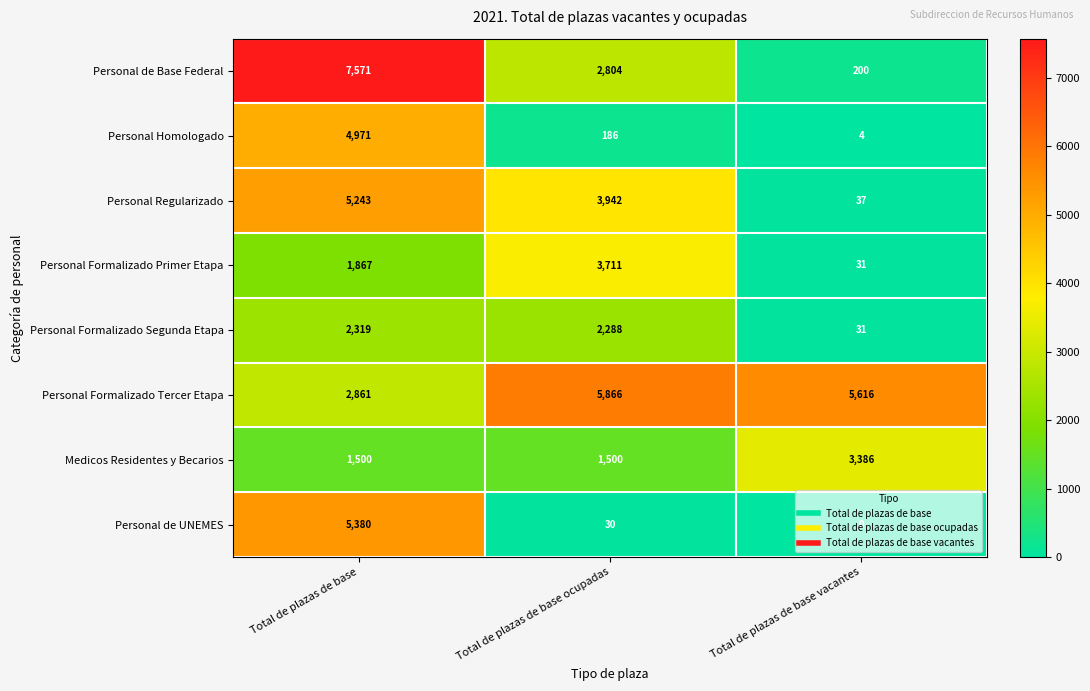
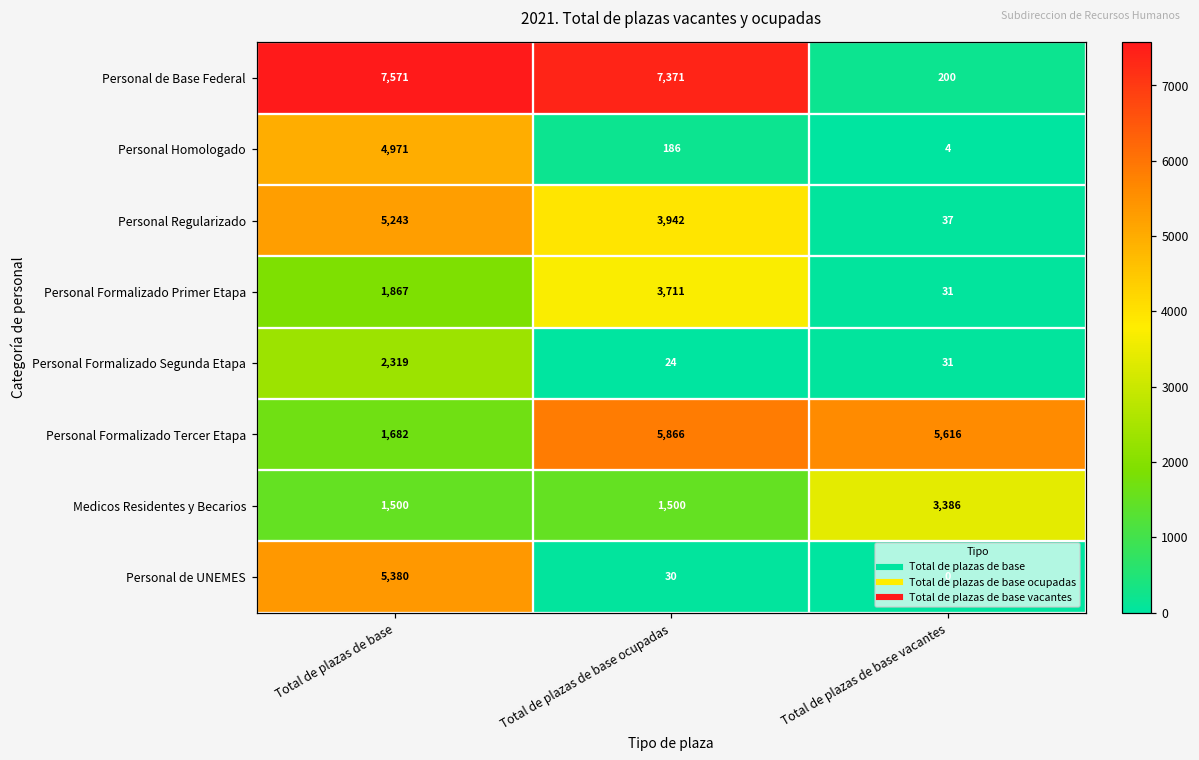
  {
    "Personal de Base Federal": {
      "Total de plazas de base": "7,571",
-     "Total de plazas de base ocupadas": "2,804",
+     "Total de plazas de base ocupadas": "7,371",
      "Total de plazas de base vacantes": "200"
    },
    "Personal Homologado": {
      "Total de plazas de base": "4,971",
      "Total de plazas de base ocupadas": "186",
      "Total de plazas de base vacantes": "4"
    },
    "Personal Regularizado": {
      "Total de plazas de base": "5,243",
      "Total de plazas de base ocupadas": "3,942",
      "Total de plazas de base vacantes": "37"
    },
    "Personal Formalizado Primer Etapa": {
      "Total de plazas de base": "1,867",
      "Total de plazas de base ocupadas": "3,711",
      "Total de plazas de base vacantes": "31"
    },
    "Personal Formalizado Segunda Etapa": {
      "Total de plazas de base": "2,319",
-     "Total de plazas de base ocupadas": "2,288",
+     "Total de plazas de base ocupadas": "24",
      "Total de plazas de base vacantes": "31"
    },
    "Personal Formalizado Tercer Etapa": {
-     "Total de plazas de base": "2,861",
+     "Total de plazas de base": "1,682",
      "Total de plazas de base ocupadas": "5,866",
      "Total de plazas de base vacantes": "5,616"
    },
    "Medicos Residentes y Becarios": {
      "Total de plazas de base": "1,500",
      "Total de plazas de base ocupadas": "1,500",
      "Total de plazas de base vacantes": "3,386"
    },
    "Personal de UNEMES": {
      "Total de plazas de base": "5,380",
      "Total de plazas de base ocupadas": "30"
    }
  }
